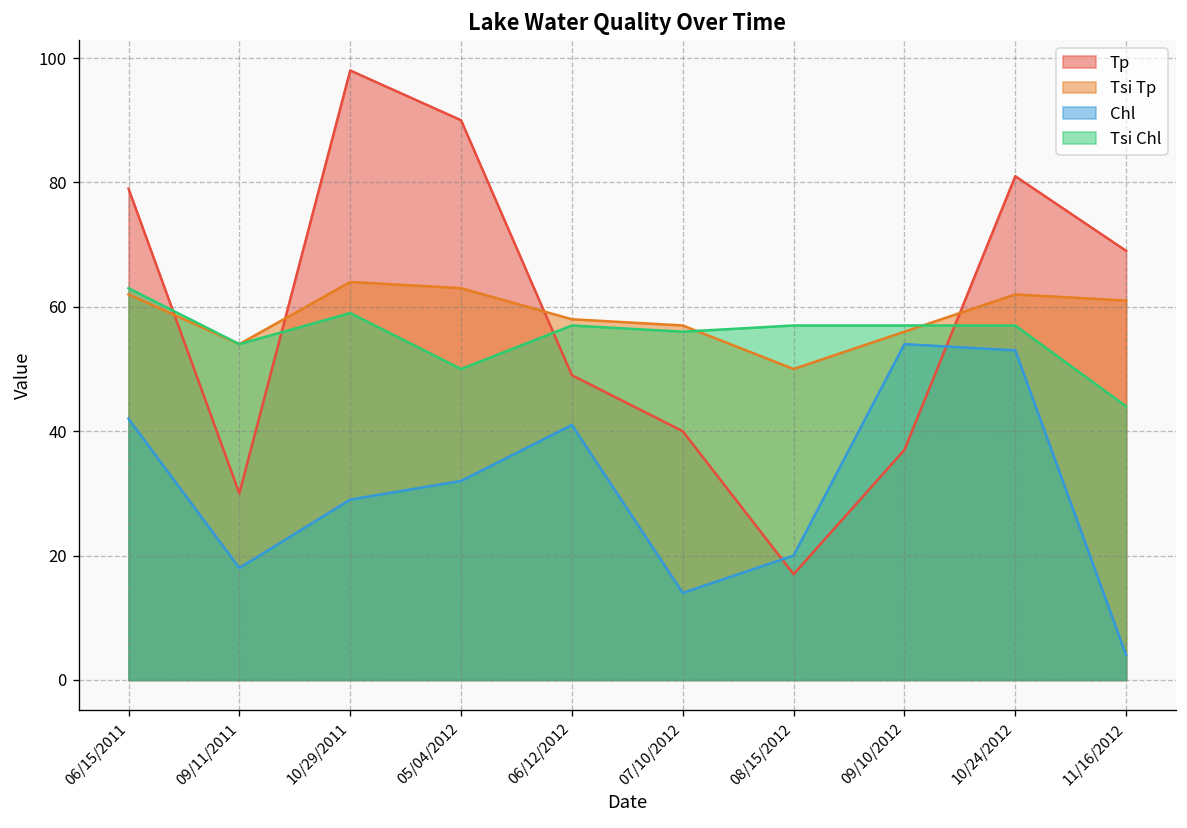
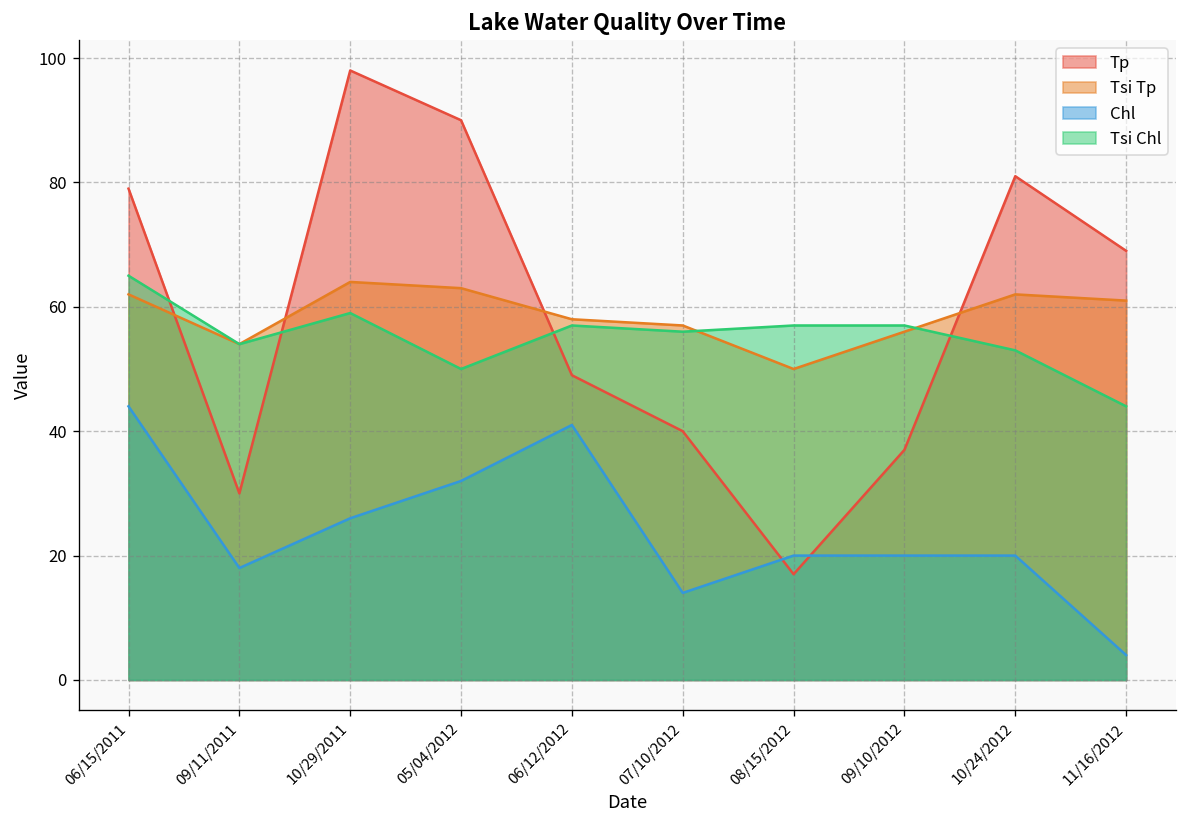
  {
    "Chl": {
-     "06/15/2011": 42,
+     "06/15/2011": 44,
      "09/11/2011": 18,
-     "10/29/2011": 29,
+     "10/29/2011": 26,
      "05/04/2012": 32,
      "06/12/2012": 41,
      "07/10/2012": 14,
      "08/15/2012": 20,
-     "09/10/2012": 54,
-     "10/24/2012": 53,
+     "09/10/2012": 20,
+     "10/24/2012": 20,
      "11/16/2012": 4
    },
    "Tsi Chl": {
-     "06/15/2011": 63,
+     "06/15/2011": 65,
      "10/29/2011": 59,
      "05/04/2012": 50,
      "06/12/2012": 57,
      "07/10/2012": 56,
      "08/15/2012": 57,
      "09/10/2012": 57,
-     "10/24/2012": 57,
+     "10/24/2012": 53,
      "11/16/2012": 44
    }
  }
